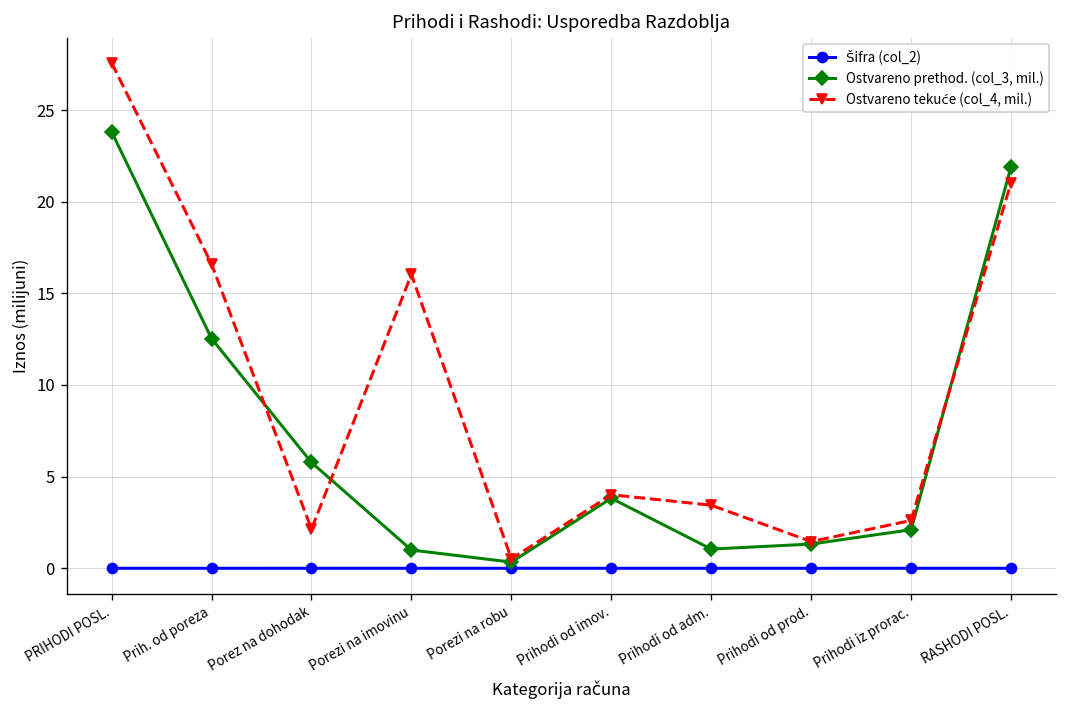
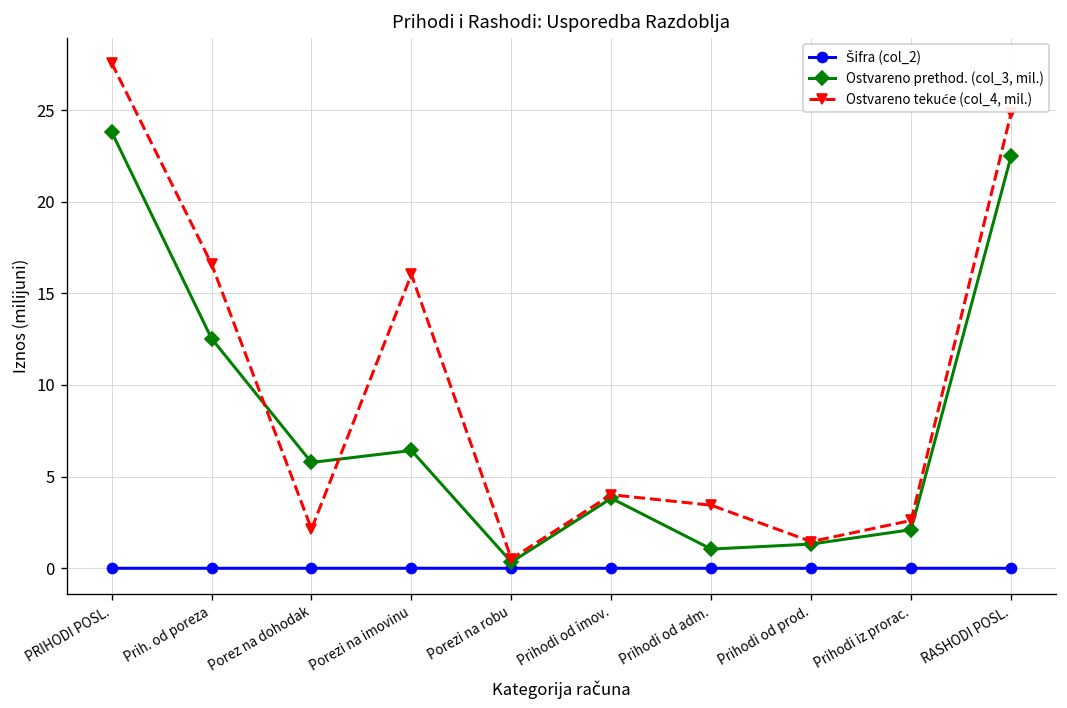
  {
    "Šifra (col_2)": {
      "PRIHODI POSL.": 0.0,
      "Prih. od poreza": 0.0,
      "Porez na dohodak": 0.0,
      "Porezi na imovinu": 0.0,
      "Porezi na robu": 0.0,
      "Prihodi od imov.": 0.0,
      "Prihodi od adm.": 0.0,
      "Prihodi od prod.": 0.0,
      "Prihodi iz prorac.": 0.0,
      "RASHODI POSL.": 0.0
    },
    "Ostvareno prethod. (col_3, mil.)": {
      "PRIHODI POSL.": 23.8,
      "Prih. od poreza": 12.5,
      "Porez na dohodak": 5.8,
-     "Porezi na imovinu": 1.0,
+     "Porezi na imovinu": 6.4,
      "Porezi na robu": 0.3,
      "Prihodi od imov.": 3.8,
      "Prihodi od adm.": 1.0,
      "Prihodi iz prorac.": 2.1,
-     "RASHODI POSL.": 21.9
+     "RASHODI POSL.": 22.5
    },
    "Ostvareno tekuće (col_4, mil.)": {
      "PRIHODI POSL.": 27.6,
      "Prih. od poreza": 16.6,
      "Porez na dohodak": 2.1,
      "Porezi na imovinu": 16.0,
      "Porezi na robu": 0.5,
      "Prihodi od imov.": 4.0,
      "Prihodi od adm.": 3.4,
      "Prihodi iz prorac.": 2.6,
-     "RASHODI POSL.": 21.0
+     "RASHODI POSL.": 24.8
    }
  }
